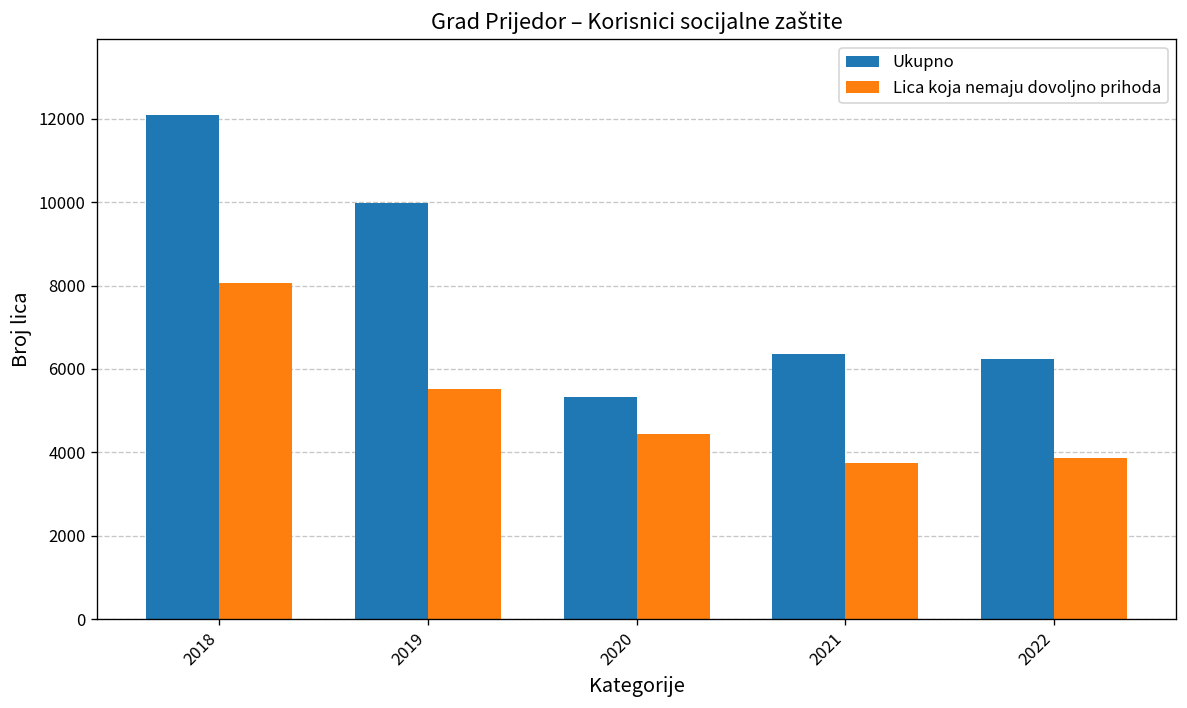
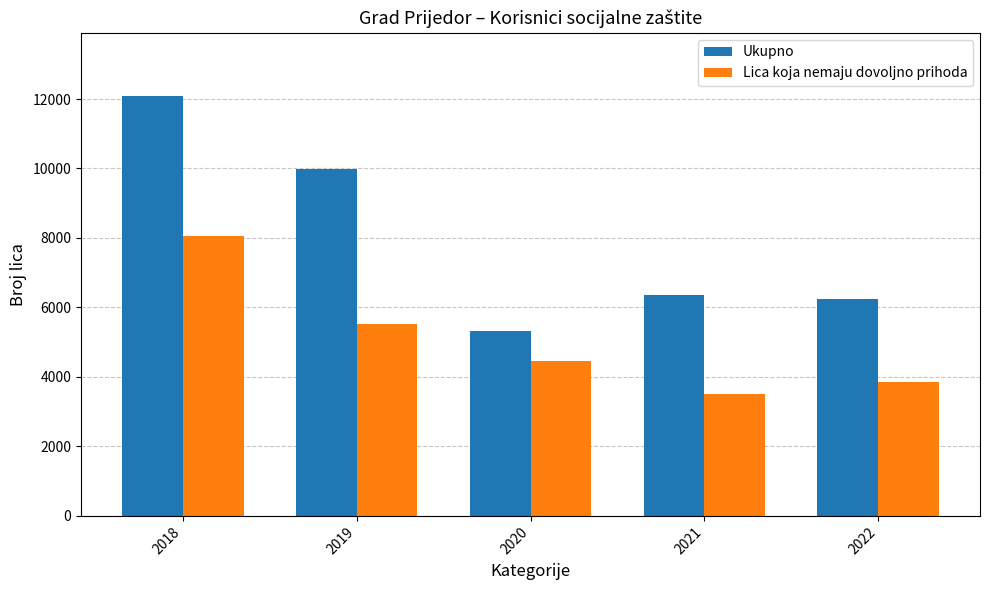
  {
    "Ukupno": {
      "2018": 12100,
      "2019": 10000,
      "2020": 5300,
      "2021": 6400,
      "2022": 6200
    },
    "Lica koja nemaju dovoljno prihoda": {
      "2018": 8100,
      "2019": 5500,
      "2020": 4400,
-     "2021": 3700,
+     "2021": 3500,
      "2022": 3900
    }
  }
